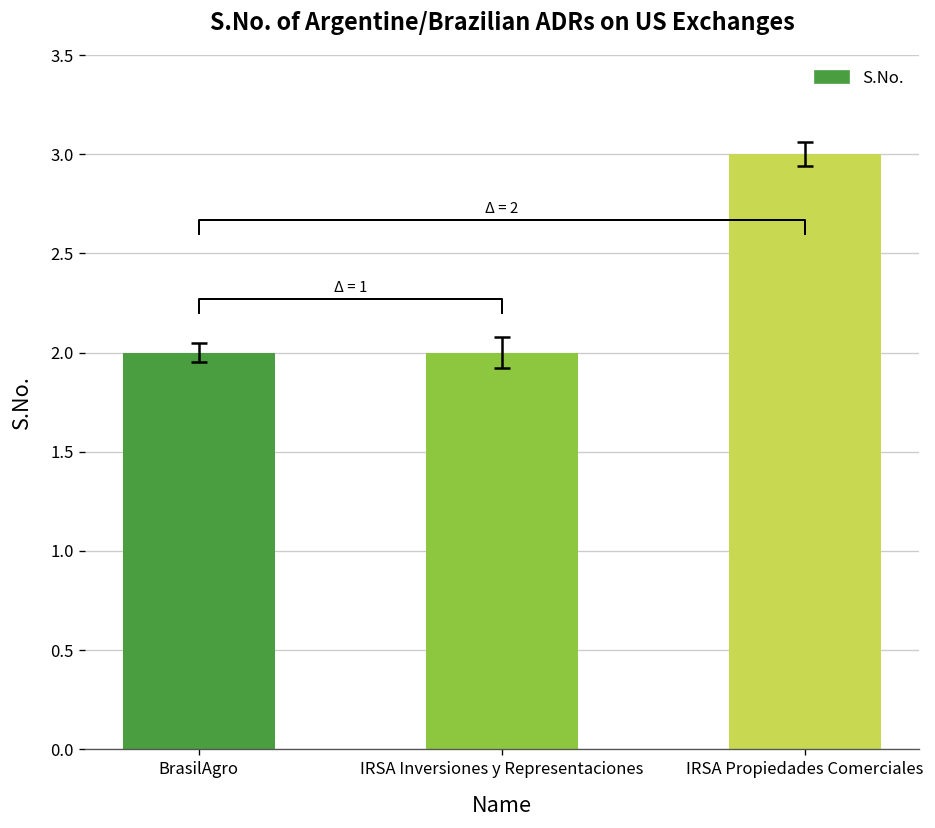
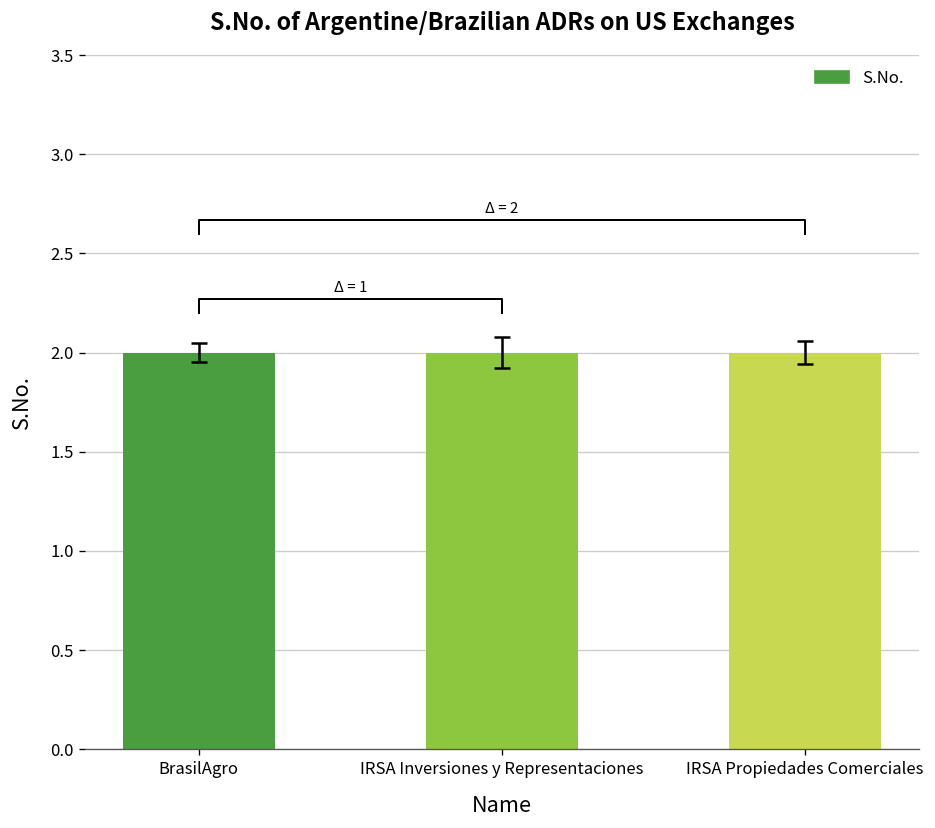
  {
    "S.No.": {
      "BrasilAgro": 2,
      "IRSA Inversiones y Representaciones": 2,
-     "IRSA Propiedades Comerciales": 3
+     "IRSA Propiedades Comerciales": 2
    }
  }
